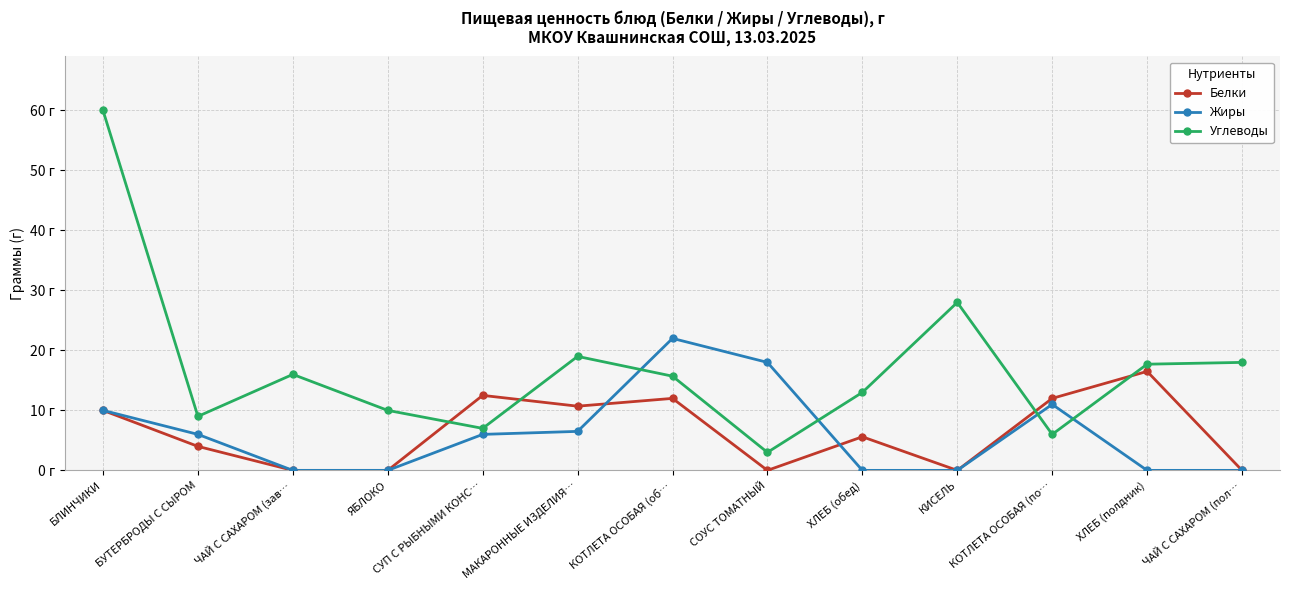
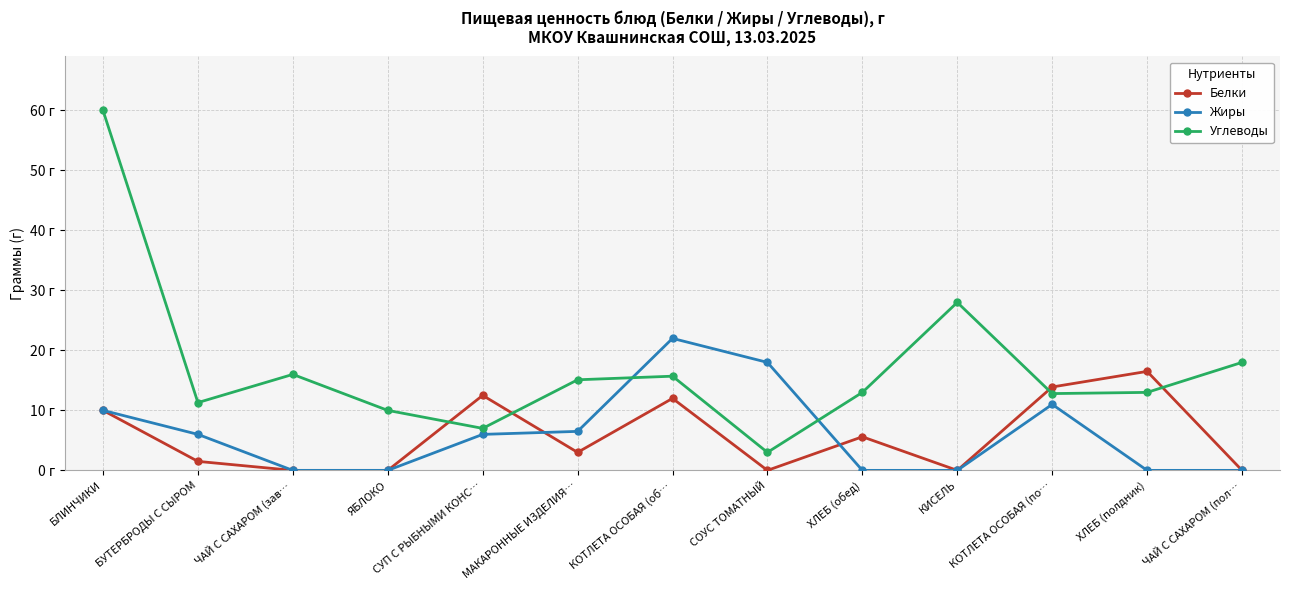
  {
    "Белки": {
-     "БУТЕРБРОДЫ С СЫРОМ": "4 г",
+     "БУТЕРБРОДЫ С СЫРОМ": "2 г",
      "СУП С РЫБНЫМИ КОНС…": "13 г",
-     "МАКАРОННЫЕ ИЗДЕЛИЯ…": "11 г",
+     "МАКАРОННЫЕ ИЗДЕЛИЯ…": "3 г",
      "КОТЛЕТА ОСОБАЯ (об…": "12 г",
      "СОУС ТОМАТНЫЙ": "0 г",
      "ХЛЕБ (обед)": "6 г",
-     "КОТЛЕТА ОСОБАЯ (по…": "12 г",
+     "КОТЛЕТА ОСОБАЯ (по…": "14 г",
      "ХЛЕБ (полдник)": "17 г"
    },
    "Жиры": {
      "БУТЕРБРОДЫ С СЫРОМ": "6 г",
      "СУП С РЫБНЫМИ КОНС…": "6 г",
      "МАКАРОННЫЕ ИЗДЕЛИЯ…": "7 г",
      "КОТЛЕТА ОСОБАЯ (об…": "22 г",
      "СОУС ТОМАТНЫЙ": "18 г",
      "ХЛЕБ (обед)": "0 г",
      "КОТЛЕТА ОСОБАЯ (по…": "11 г",
      "ХЛЕБ (полдник)": "0 г"
    },
    "Углеводы": {
      "БЛИНЧИКИ": "60 г",
-     "БУТЕРБРОДЫ С СЫРОМ": "9 г",
+     "БУТЕРБРОДЫ С СЫРОМ": "11 г",
      "ЧАЙ С САХАРОМ (зав…": "16 г",
      "ЯБЛОКО": "10 г",
      "СУП С РЫБНЫМИ КОНС…": "7 г",
-     "МАКАРОННЫЕ ИЗДЕЛИЯ…": "19 г",
+     "МАКАРОННЫЕ ИЗДЕЛИЯ…": "15 г",
      "КОТЛЕТА ОСОБАЯ (об…": "16 г",
      "СОУС ТОМАТНЫЙ": "3 г",
      "ХЛЕБ (обед)": "13 г",
      "КИСЕЛЬ": "28 г",
-     "КОТЛЕТА ОСОБАЯ (по…": "6 г",
-     "ХЛЕБ (полдник)": "18 г",
+     "КОТЛЕТА ОСОБАЯ (по…": "13 г",
+     "ХЛЕБ (полдник)": "13 г",
      "ЧАЙ С САХАРОМ (пол…": "18 г"
    }
  }
